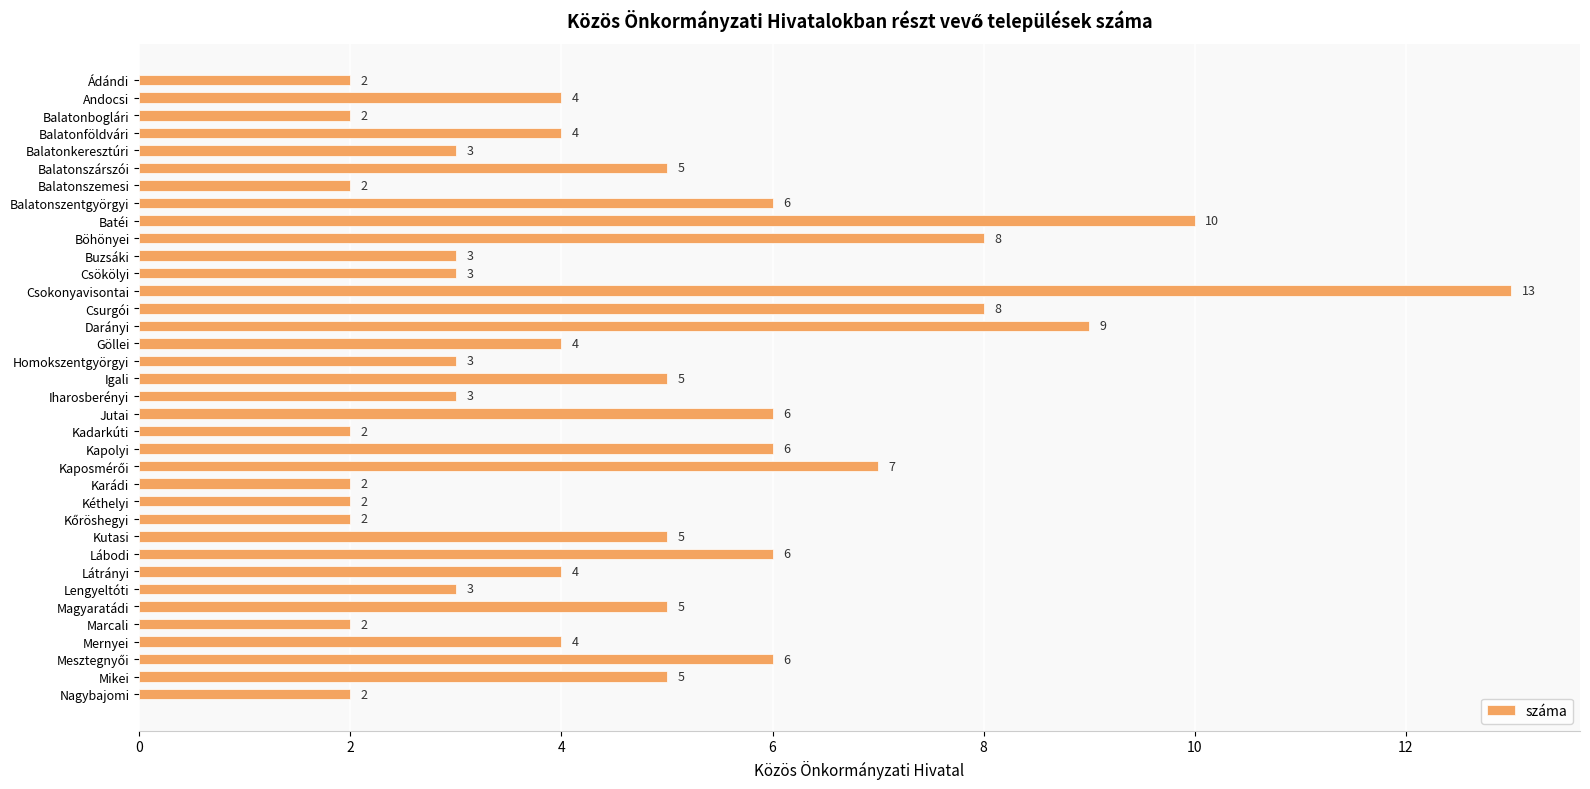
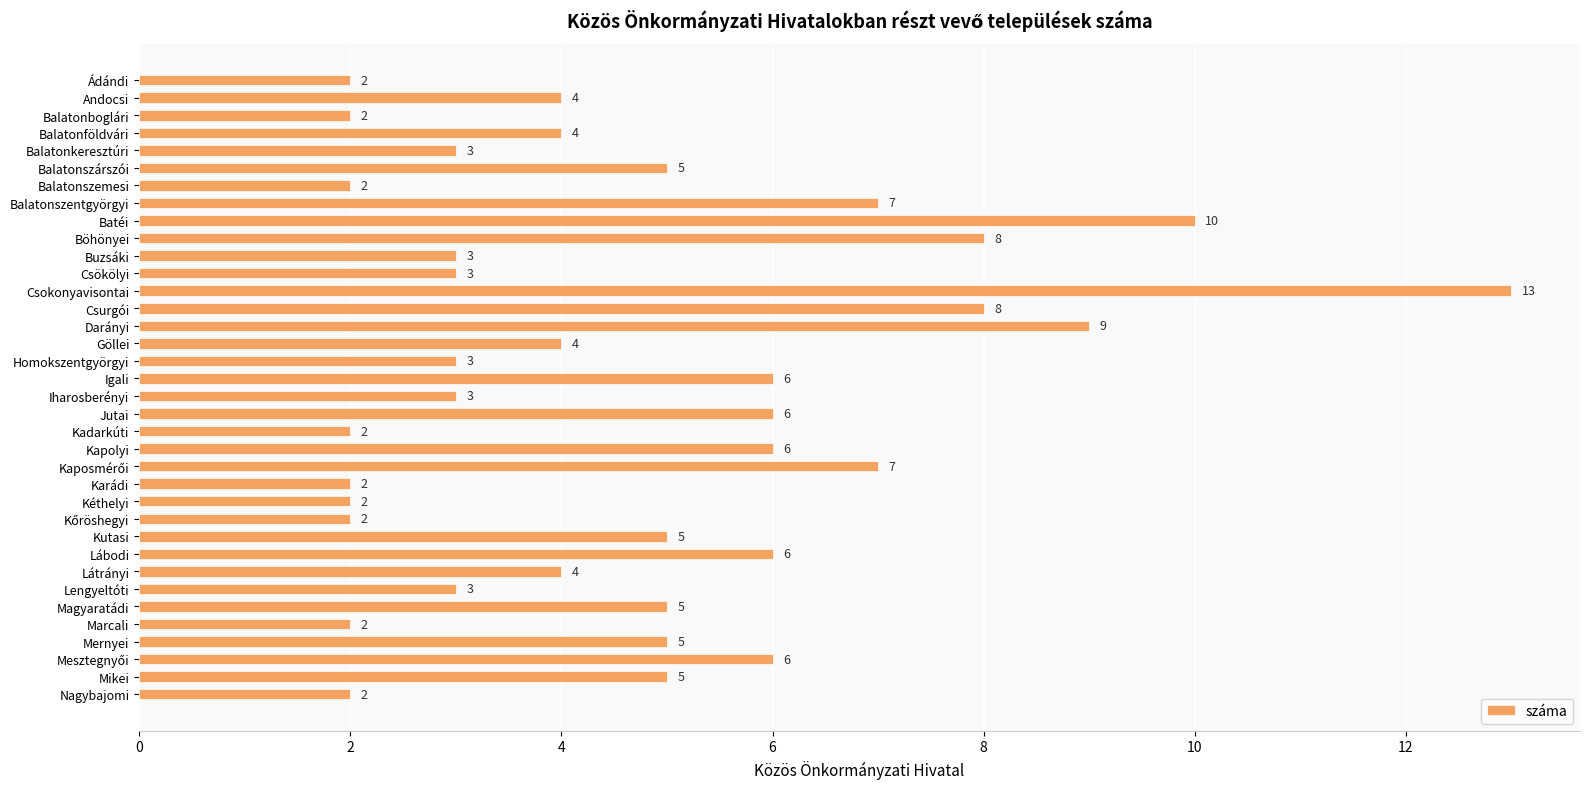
  {
    "Ádándi": 2,
    "Andocsi": 4,
    "Balatonboglári": 2,
    "Balatonföldvári": 4,
    "Balatonkeresztúri": 3,
    "Balatonszárszói": 5,
    "Balatonszemesi": 2,
-   "Balatonszentgyörgyi": 6,
+   "Balatonszentgyörgyi": 7,
    "Batéi": 10,
    "Böhönyei": 8,
    "Buzsáki": 3,
    "Csökölyi": 3,
    "Csokonyavisontai": 13,
    "Csurgói": 8,
    "Darányi": 9,
    "Göllei": 4,
    "Homokszentgyörgyi": 3,
-   "Igali": 5,
+   "Igali": 6,
    "Iharosberényi": 3,
    "Jutai": 6,
    "Kadarkúti": 2,
    "Kapolyi": 6,
    "Kaposmérői": 7,
    "Karádi": 2,
    "Kéthelyi": 2,
    "Kőröshegyi": 2,
    "Kutasi": 5,
    "Lábodi": 6,
    "Látrányi": 4,
    "Lengyeltóti": 3,
    "Magyaratádi": 5,
    "Marcali": 2,
-   "Mernyei": 4,
+   "Mernyei": 5,
    "Mesztegnyői": 6,
    "Mikei": 5,
    "Nagybajomi": 2
  }
